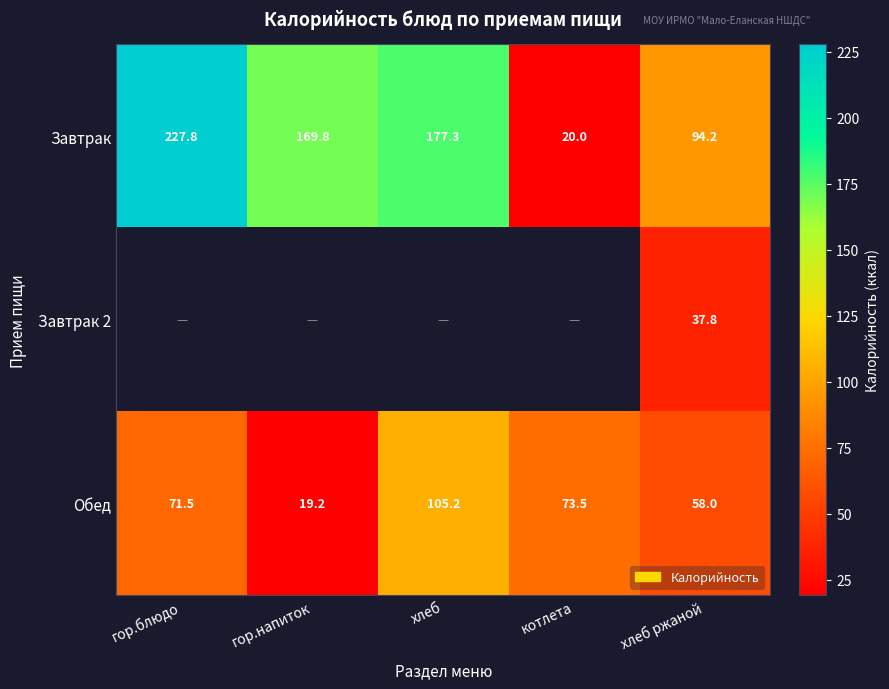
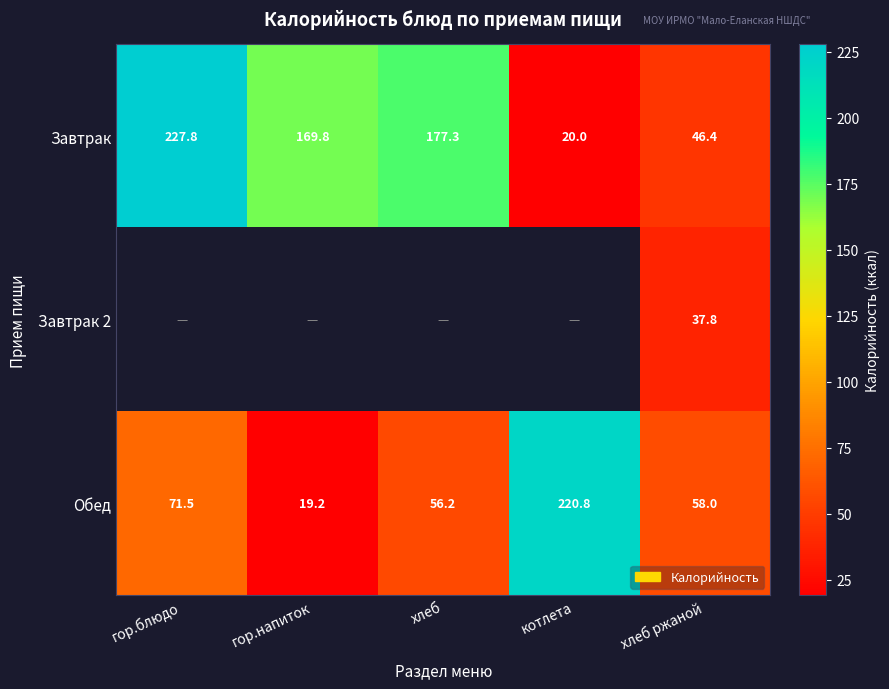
  {
    "Завтрак": {
      "гор.блюдо": 227.8,
      "гор.напиток": 169.8,
      "хлеб": 177.3,
      "котлета": 20.0,
-     "хлеб ржаной": 94.2
+     "хлеб ржаной": 46.4
    },
    "Завтрак 2": {
      "хлеб ржаной": 37.8
    },
    "Обед": {
      "гор.блюдо": 71.5,
      "гор.напиток": 19.2,
-     "хлеб": 105.2,
-     "котлета": 73.5,
+     "хлеб": 56.2,
+     "котлета": 220.8,
      "хлеб ржаной": 58.0
    }
  }
